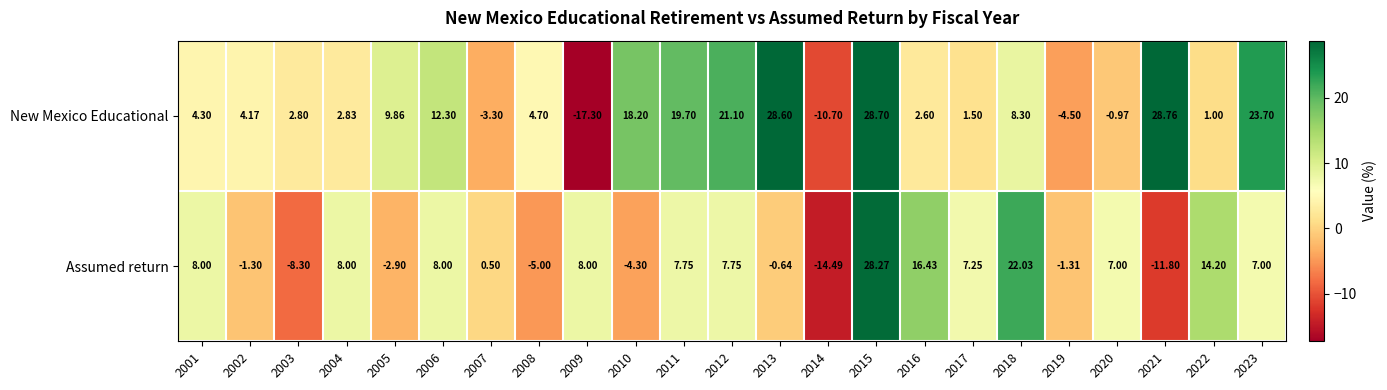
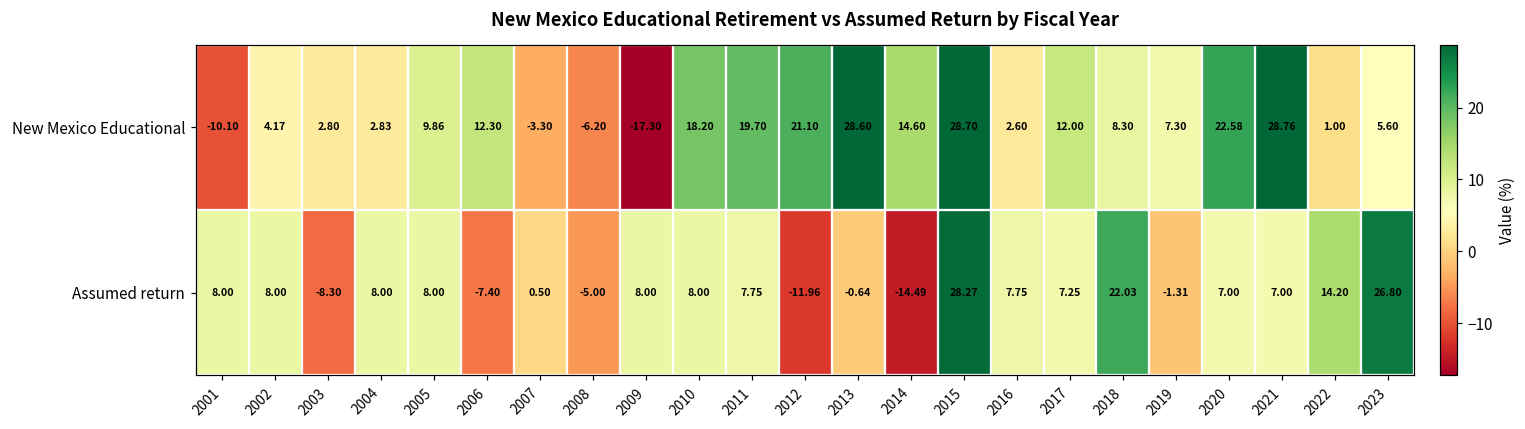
  {
    "New Mexico Educational": {
-     "2001": 4.30,
+     "2001": -10.10,
      "2002": 4.17,
      "2003": 2.80,
      "2004": 2.83,
      "2005": 9.86,
      "2006": 12.30,
      "2007": -3.30,
-     "2008": 4.70,
+     "2008": -6.20,
      "2009": -17.30,
      "2010": 18.20,
      "2011": 19.70,
      "2012": 21.10,
      "2013": 28.60,
-     "2014": -10.70,
+     "2014": 14.60,
      "2015": 28.70,
      "2016": 2.60,
-     "2017": 1.50,
+     "2017": 12.00,
      "2018": 8.30,
-     "2019": -4.50,
-     "2020": -0.97,
+     "2019": 7.30,
+     "2020": 22.58,
      "2021": 28.76,
      "2022": 1.00,
-     "2023": 23.70
+     "2023": 5.60
    },
    "Assumed return": {
      "2001": 8.00,
-     "2002": -1.30,
+     "2002": 8.00,
      "2003": -8.30,
      "2004": 8.00,
-     "2005": -2.90,
-     "2006": 8.00,
+     "2005": 8.00,
+     "2006": -7.40,
      "2007": 0.50,
      "2008": -5.00,
      "2009": 8.00,
-     "2010": -4.30,
+     "2010": 8.00,
      "2011": 7.75,
-     "2012": 7.75,
+     "2012": -11.96,
      "2013": -0.64,
      "2014": -14.49,
      "2015": 28.27,
-     "2016": 16.43,
+     "2016": 7.75,
      "2017": 7.25,
      "2018": 22.03,
      "2019": -1.31,
      "2020": 7.00,
-     "2021": -11.80,
+     "2021": 7.00,
      "2022": 14.20,
-     "2023": 7.00
+     "2023": 26.80
    }
  }
